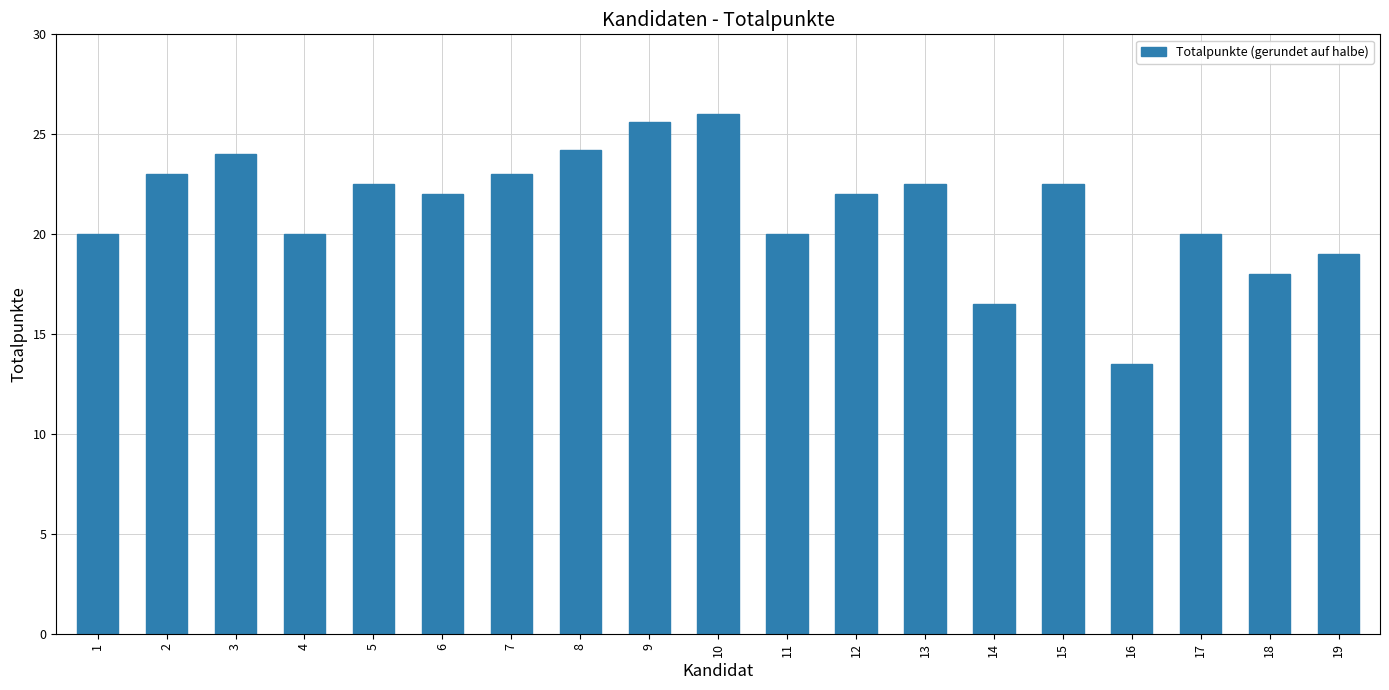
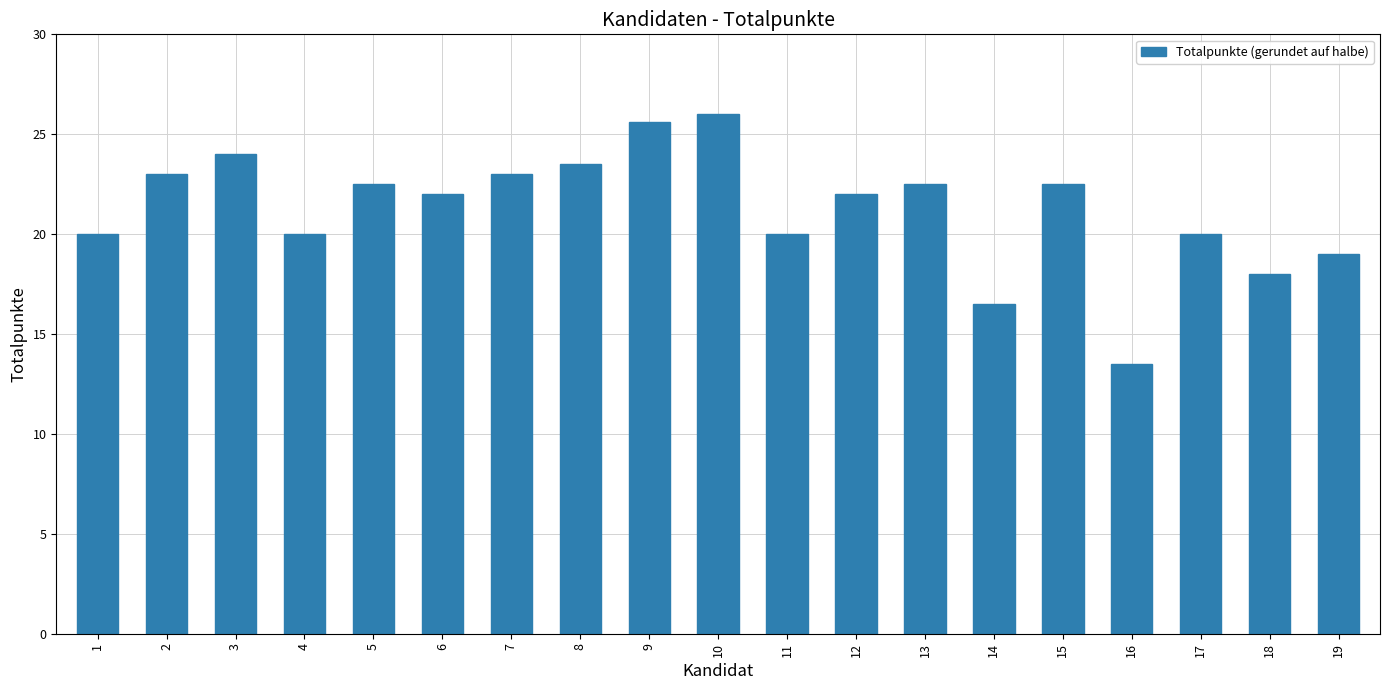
  {
    "1": 20.0,
    "2": 23.0,
    "3": 24.0,
    "4": 20.0,
    "5": 22.5,
    "6": 22.0,
    "7": 23.0,
-   "8": 24.2,
+   "8": 23.5,
    "9": 25.6,
    "10": 26.0,
    "11": 20.0,
    "12": 22.0,
    "13": 22.5,
    "14": 16.5,
    "15": 22.5,
    "16": 13.5,
    "17": 20.0,
    "18": 18.0,
    "19": 19.0
  }
